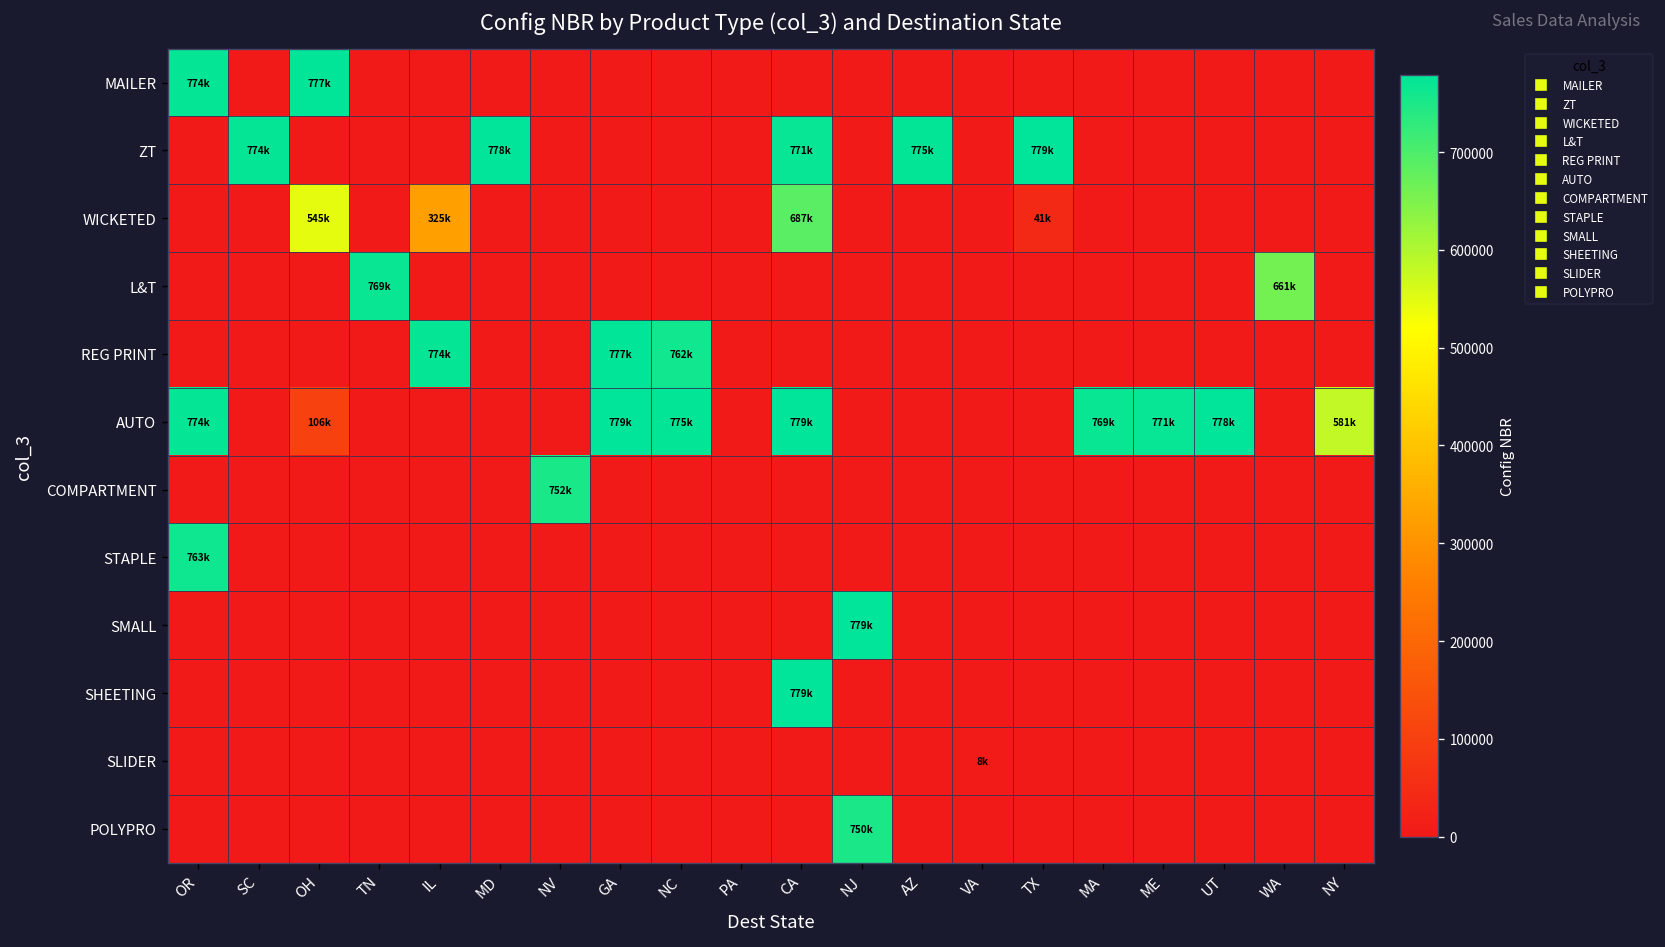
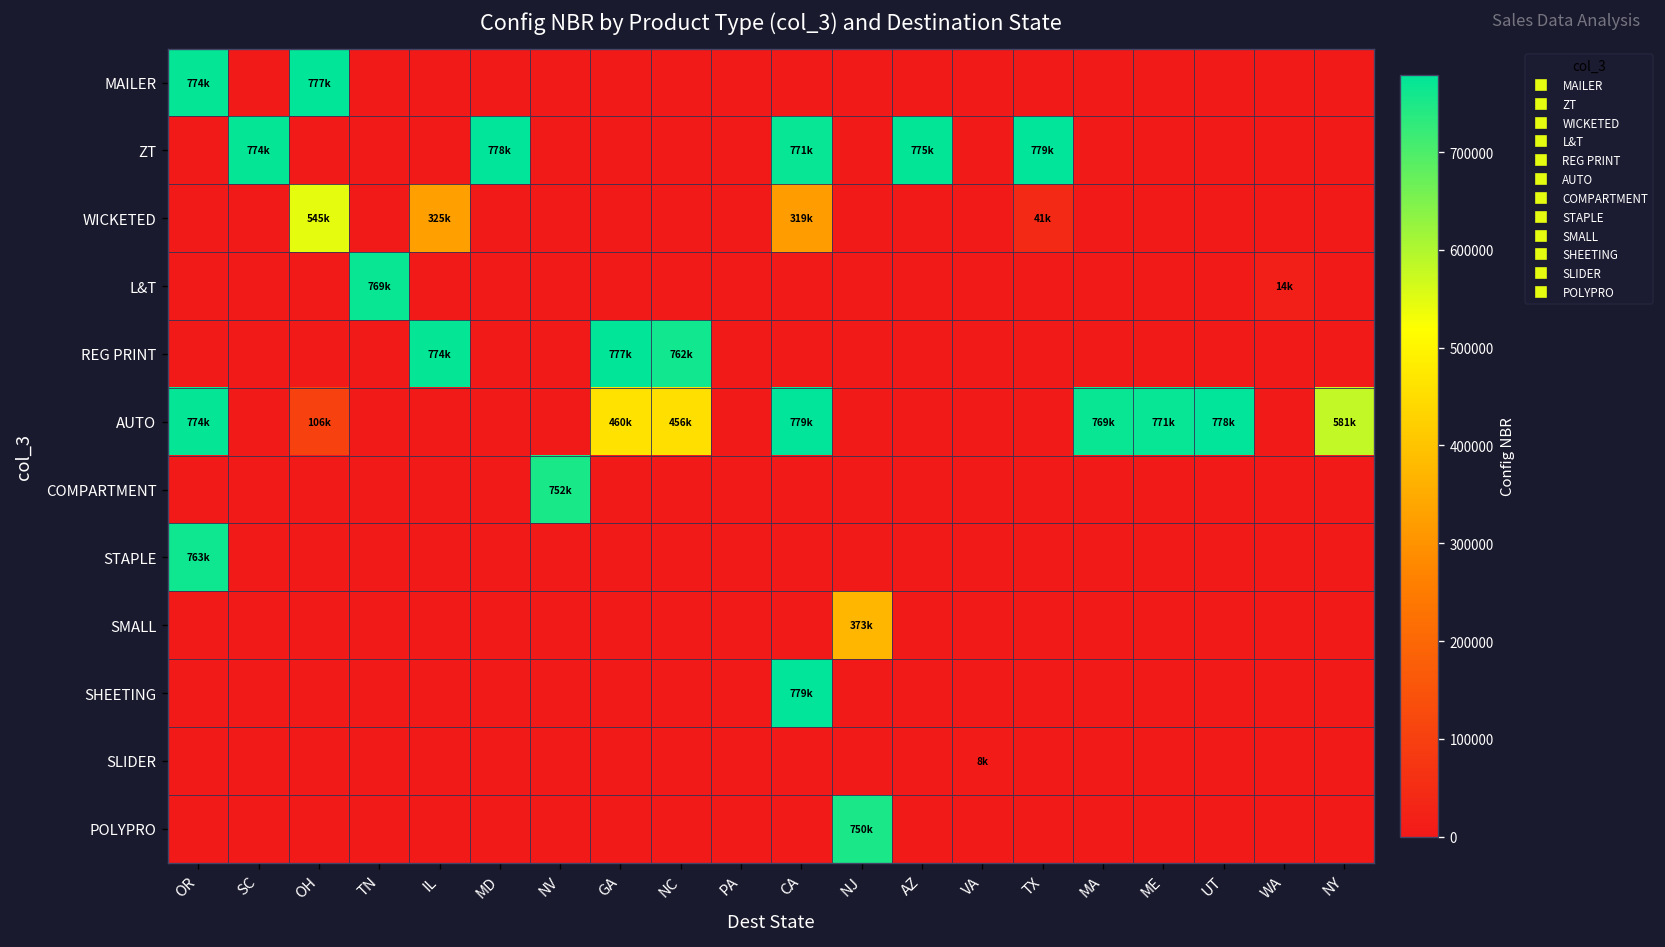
  {
    "MAILER": {
      "OR": "774k",
      "OH": "777k"
    },
    "ZT": {
      "SC": "774k",
      "MD": "778k",
      "CA": "771k",
      "AZ": "775k",
      "TX": "779k"
    },
    "WICKETED": {
      "OH": "545k",
      "IL": "325k",
-     "CA": "687k",
+     "CA": "319k",
      "TX": "41k"
    },
    "L&T": {
      "TN": "769k",
-     "WA": "661k"
+     "WA": "14k"
    },
    "REG PRINT": {
      "IL": "774k",
      "GA": "777k",
      "NC": "762k"
    },
    "AUTO": {
      "OR": "774k",
      "OH": "106k",
-     "GA": "779k",
-     "NC": "775k",
+     "GA": "460k",
+     "NC": "456k",
      "CA": "779k",
      "MA": "769k",
      "ME": "771k",
      "UT": "778k",
      "NY": "581k"
    },
    "COMPARTMENT": {
      "NV": "752k"
    },
    "STAPLE": {
      "OR": "763k"
    },
    "SMALL": {
-     "NJ": "779k"
+     "NJ": "373k"
    },
    "SHEETING": {
      "CA": "779k"
    },
    "SLIDER": {
      "VA": "8k"
    },
    "POLYPRO": {
      "NJ": "750k"
    }
  }
